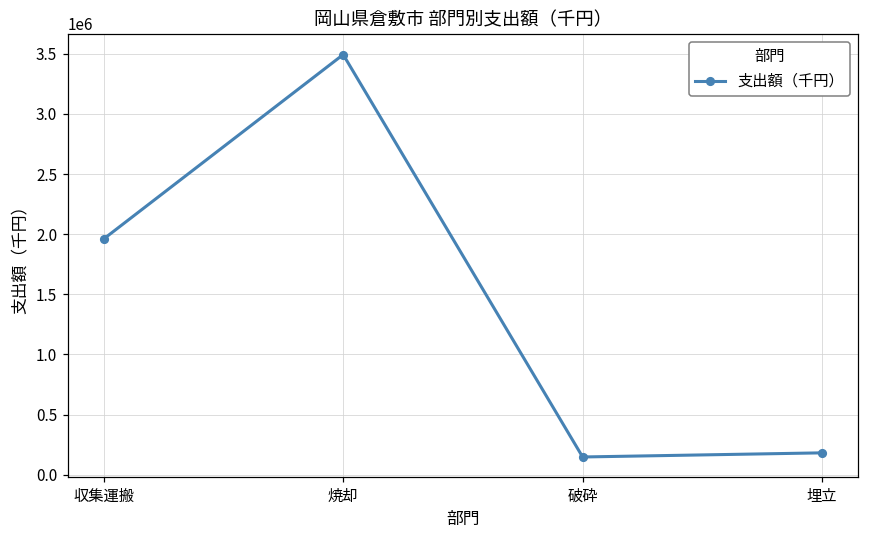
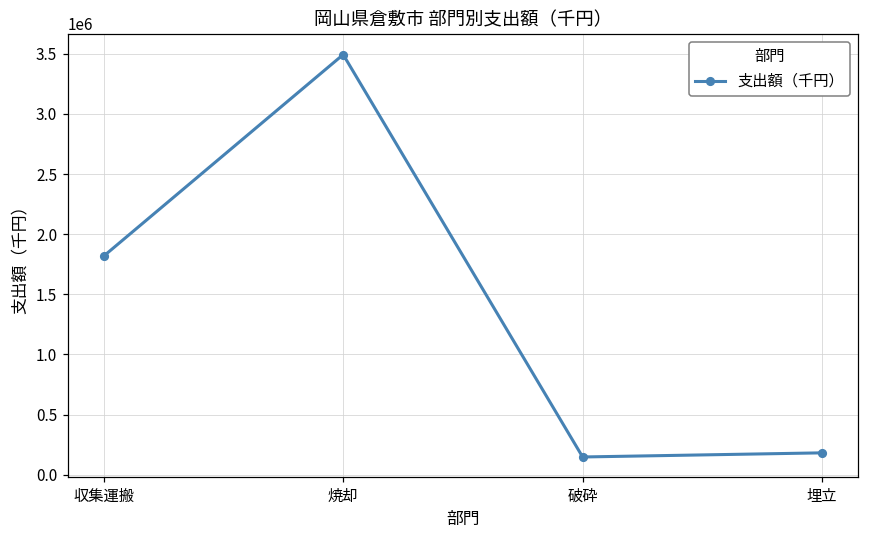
  {
-   "収集運搬": 1960000,
+   "収集運搬": 1820000,
    "焼却": 3490000,
    "破砕": 150000,
    "埋立": 180000
  }
